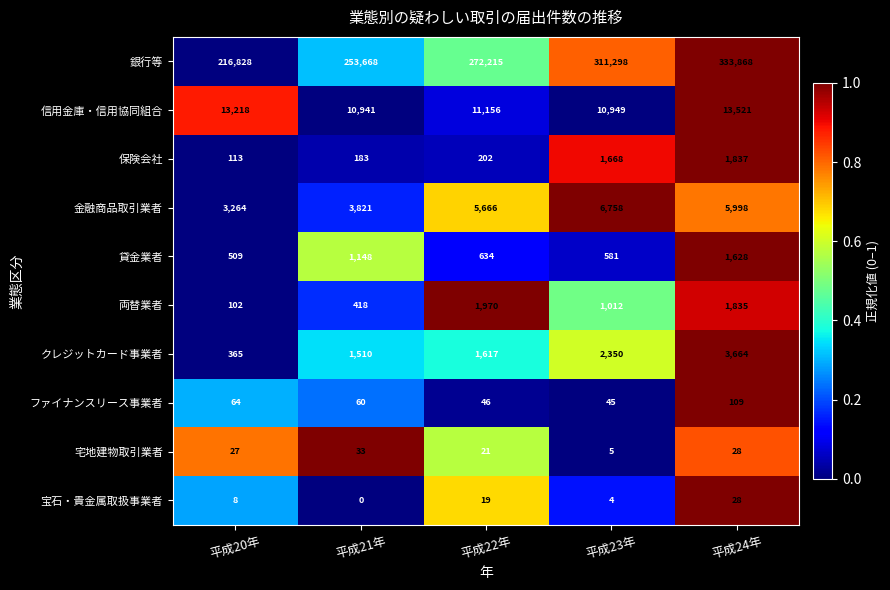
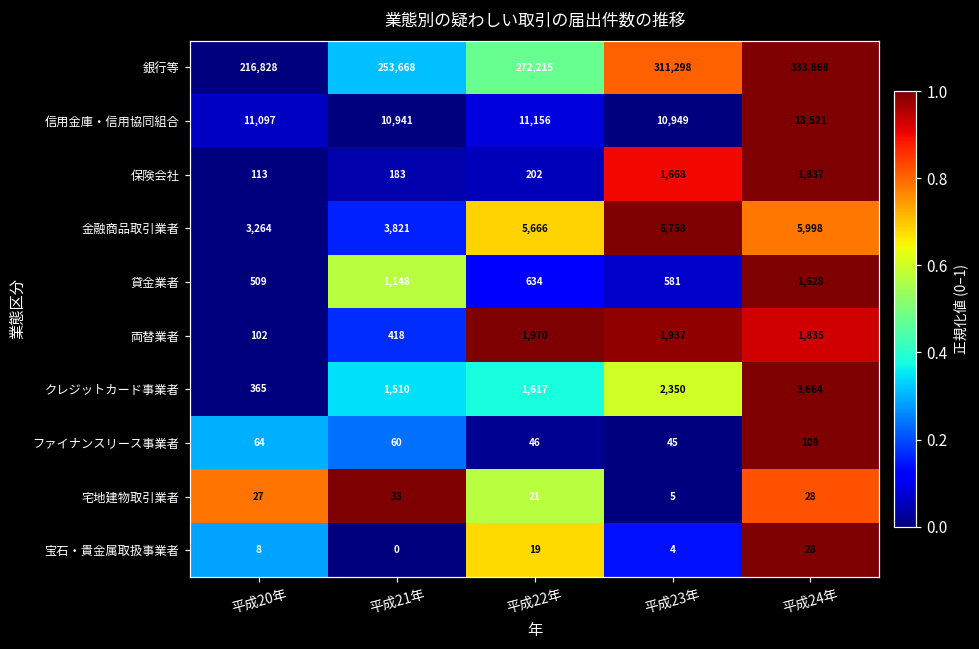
  {
    "銀行等": {
      "平成20年": "216,828",
      "平成21年": "253,668",
      "平成22年": "272,215",
      "平成23年": "311,298",
      "平成24年": "333,868"
    },
    "信用金庫・信用協同組合": {
-     "平成20年": "13,218",
+     "平成20年": "11,097",
      "平成21年": "10,941",
      "平成22年": "11,156",
      "平成23年": "10,949",
      "平成24年": "13,521"
    },
    "保険会社": {
      "平成20年": "113",
      "平成21年": "183",
      "平成22年": "202",
      "平成23年": "1,668",
      "平成24年": "1,837"
    },
    "金融商品取引業者": {
      "平成20年": "3,264",
      "平成21年": "3,821",
      "平成22年": "5,666",
      "平成23年": "6,758",
      "平成24年": "5,998"
    },
    "貸金業者": {
      "平成20年": "509",
      "平成21年": "1,148",
      "平成22年": "634",
      "平成23年": "581",
      "平成24年": "1,628"
    },
    "両替業者": {
      "平成20年": "102",
      "平成21年": "418",
      "平成22年": "1,970",
-     "平成23年": "1,012",
+     "平成23年": "1,937",
      "平成24年": "1,835"
    },
    "クレジットカード事業者": {
      "平成20年": "365",
      "平成21年": "1,510",
      "平成22年": "1,617",
      "平成23年": "2,350",
      "平成24年": "3,664"
    },
    "ファイナンスリース事業者": {
      "平成20年": "64",
      "平成21年": "60",
      "平成22年": "46",
      "平成23年": "45",
      "平成24年": "109"
    },
    "宅地建物取引業者": {
      "平成20年": "27",
      "平成21年": "33",
      "平成22年": "21",
      "平成23年": "5",
      "平成24年": "28"
    },
    "宝石・貴金属取扱事業者": {
      "平成20年": "8",
      "平成21年": "0",
      "平成22年": "19",
      "平成23年": "4",
      "平成24年": "28"
    }
  }
